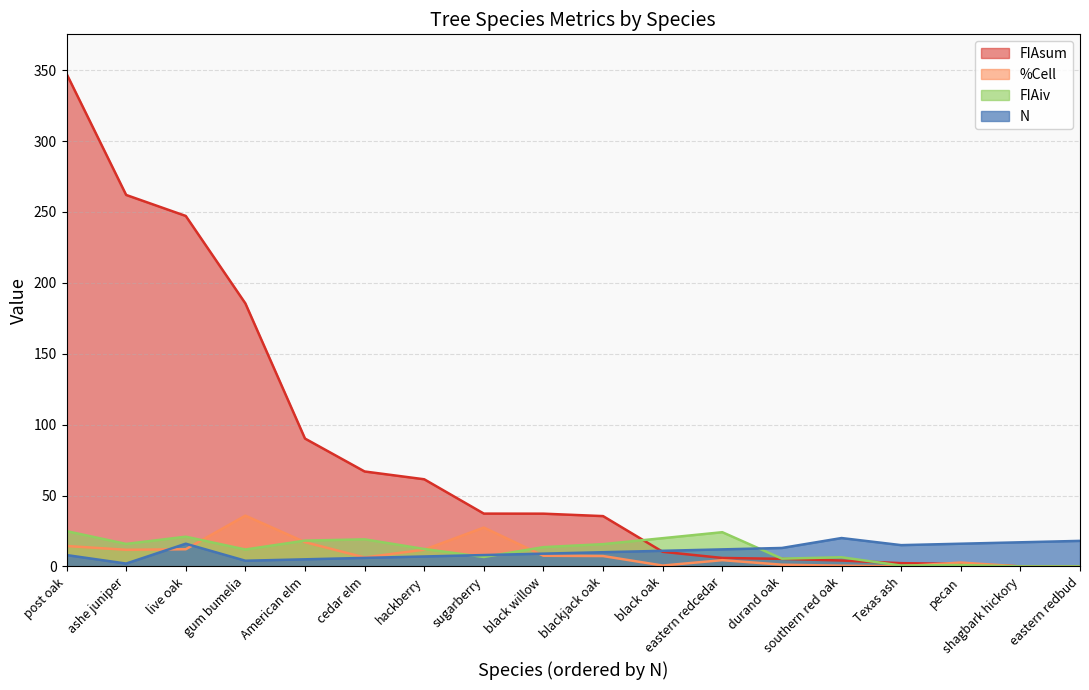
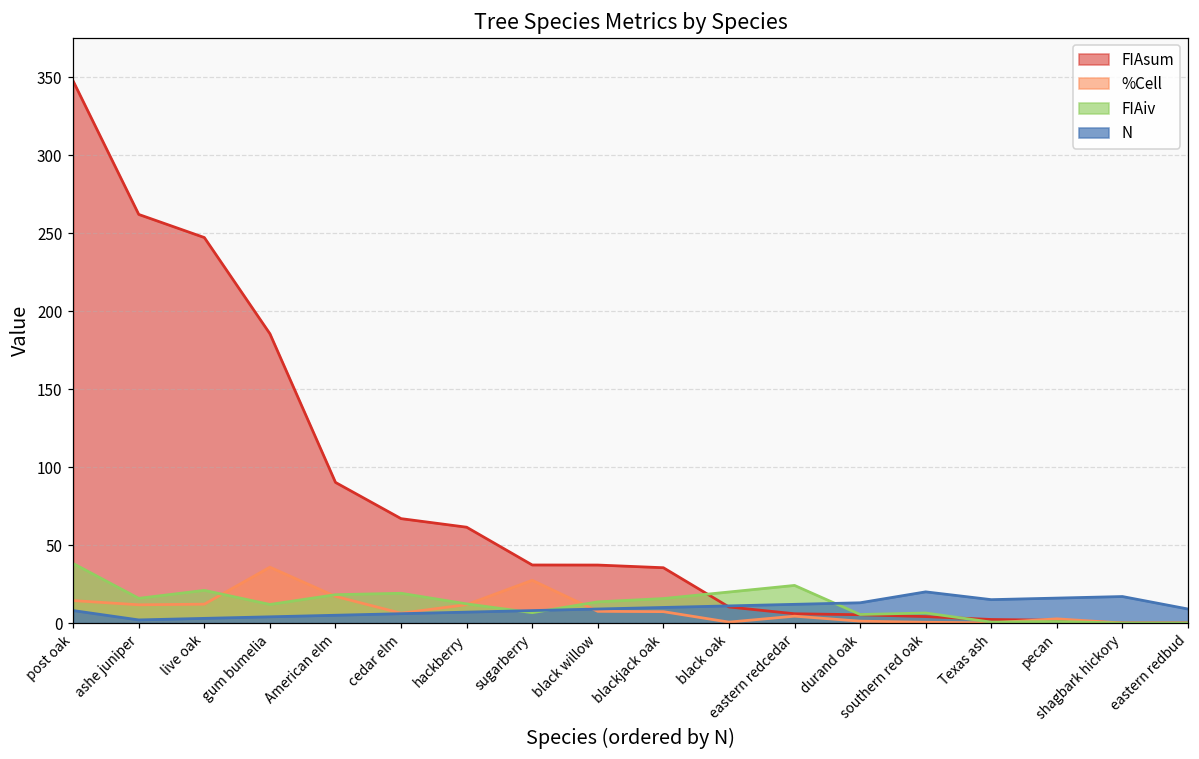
  {
    "FIAsum": {
      "post oak": 347,
      "ashe juniper": 262,
      "live oak": 247,
      "gum bumelia": 186,
      "American elm": 90,
      "cedar elm": 67,
      "hackberry": 61,
      "sugarberry": 37,
      "black willow": 37,
      "blackjack oak": 35,
      "southern red oak": 4
    },
    "%Cell": {
      "post oak": 14,
      "ashe juniper": 12,
      "live oak": 12,
      "gum bumelia": 36,
      "sugarberry": 27,
      "blackjack oak": 7,
      "black oak": 1,
      "durand oak": 1,
      "southern red oak": 1
    },
    "FIAiv": {
-     "post oak": 25,
+     "post oak": 38,
      "ashe juniper": 16,
      "live oak": 21,
      "gum bumelia": 12,
      "cedar elm": 19,
      "black willow": 14,
      "blackjack oak": 16,
      "black oak": 20,
      "eastern redcedar": 24,
      "southern red oak": 6
    },
    "N": {
      "post oak": 8,
      "ashe juniper": 2,
-     "live oak": 16,
+     "live oak": 3,
      "gum bumelia": 4,
      "American elm": 5,
      "hackberry": 7,
      "blackjack oak": 10,
      "eastern redcedar": 12,
      "durand oak": 13,
      "southern red oak": 20,
      "Texas ash": 15,
      "pecan": 16,
      "shagbark hickory": 17,
-     "eastern redbud": 18
+     "eastern redbud": 9
    }
  }
